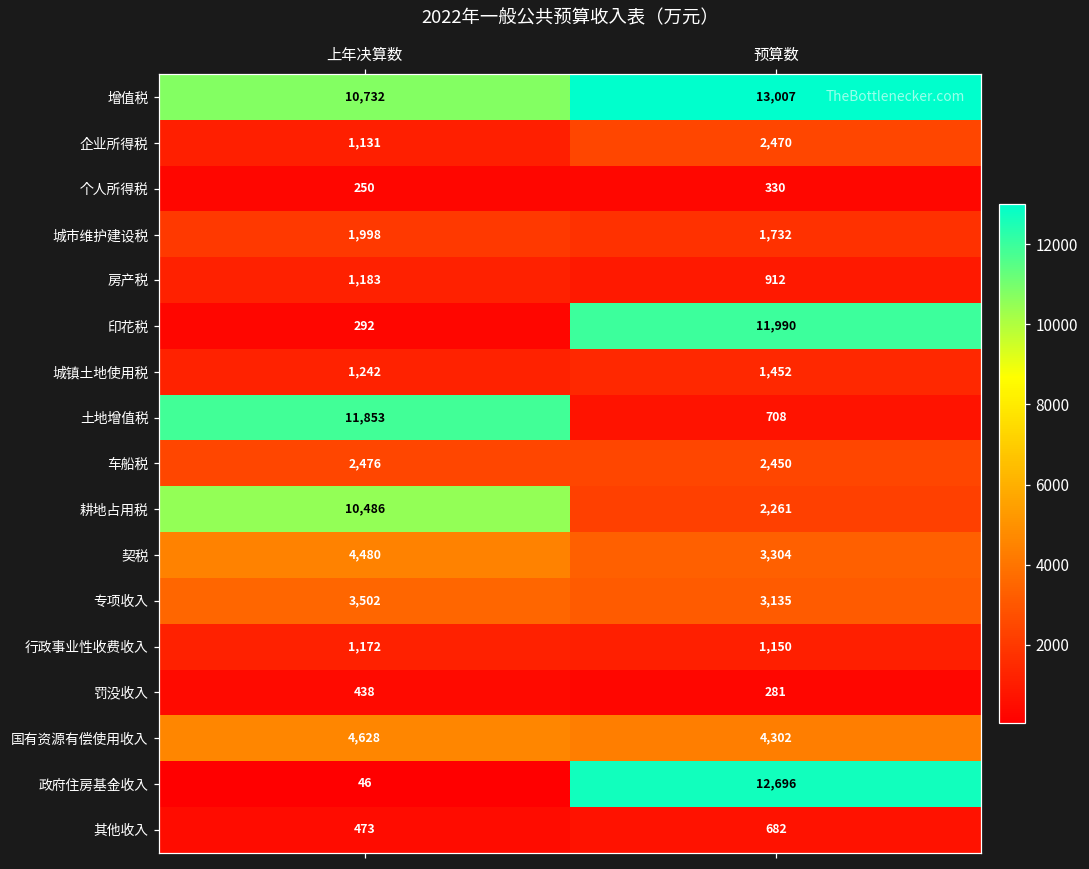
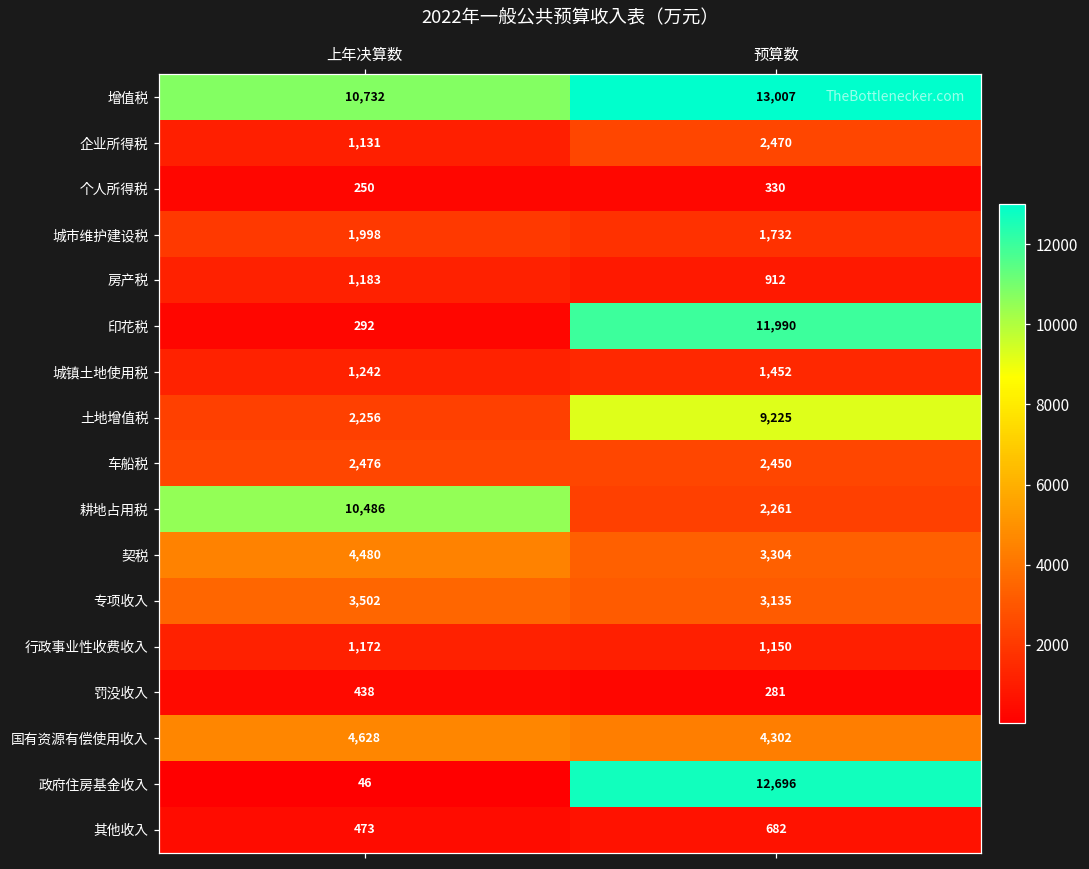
  {
    "增值税": {
      "上年决算数": "10,732"
    },
    "企业所得税": {
      "上年决算数": "1,131",
      "预算数": "2,470"
    },
    "个人所得税": {
      "上年决算数": "250",
      "预算数": "330"
    },
    "城市维护建设税": {
      "上年决算数": "1,998",
      "预算数": "1,732"
    },
    "房产税": {
      "上年决算数": "1,183",
      "预算数": "912"
    },
    "印花税": {
      "上年决算数": "292",
      "预算数": "11,990"
    },
    "城镇土地使用税": {
      "上年决算数": "1,242",
      "预算数": "1,452"
    },
    "土地增值税": {
-     "上年决算数": "11,853",
-     "预算数": "708"
+     "上年决算数": "2,256",
+     "预算数": "9,225"
    },
    "车船税": {
      "上年决算数": "2,476",
      "预算数": "2,450"
    },
    "耕地占用税": {
      "上年决算数": "10,486",
      "预算数": "2,261"
    },
    "契税": {
      "上年决算数": "4,480",
      "预算数": "3,304"
    },
    "专项收入": {
      "上年决算数": "3,502",
      "预算数": "3,135"
    },
    "行政事业性收费收入": {
      "上年决算数": "1,172",
      "预算数": "1,150"
    },
    "罚没收入": {
      "上年决算数": "438",
      "预算数": "281"
    },
    "国有资源有偿使用收入": {
      "上年决算数": "4,628",
      "预算数": "4,302"
    },
    "政府住房基金收入": {
      "上年决算数": "46",
      "预算数": "12,696"
    },
    "其他收入": {
      "上年决算数": "473",
      "预算数": "682"
    }
  }
